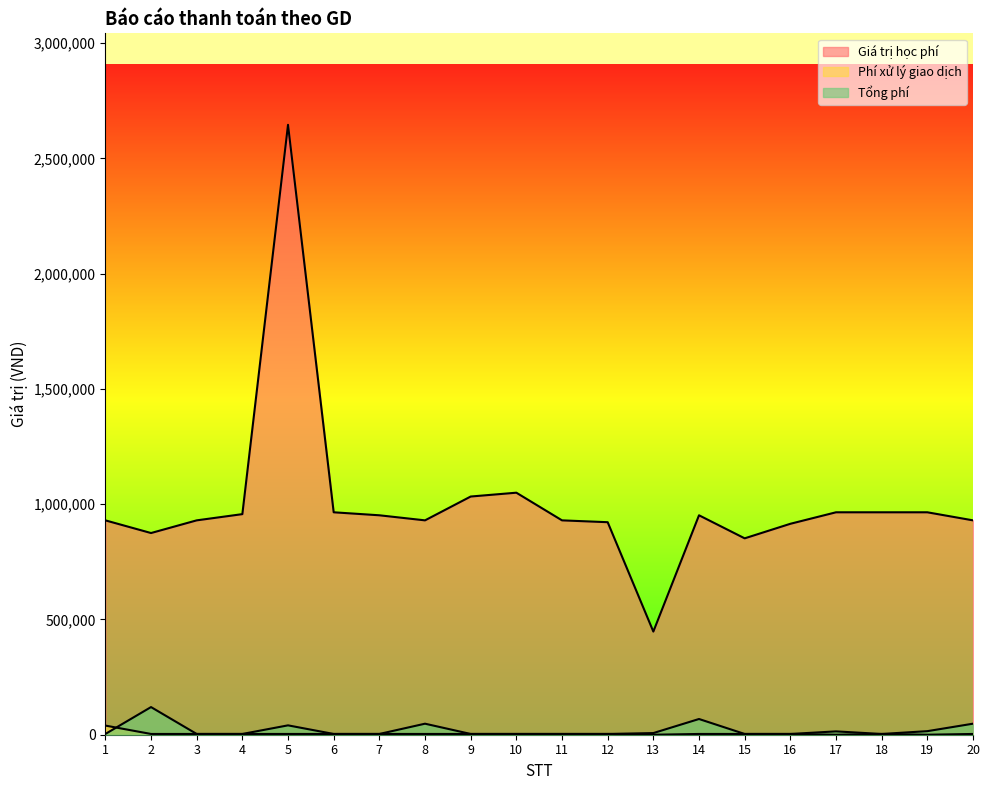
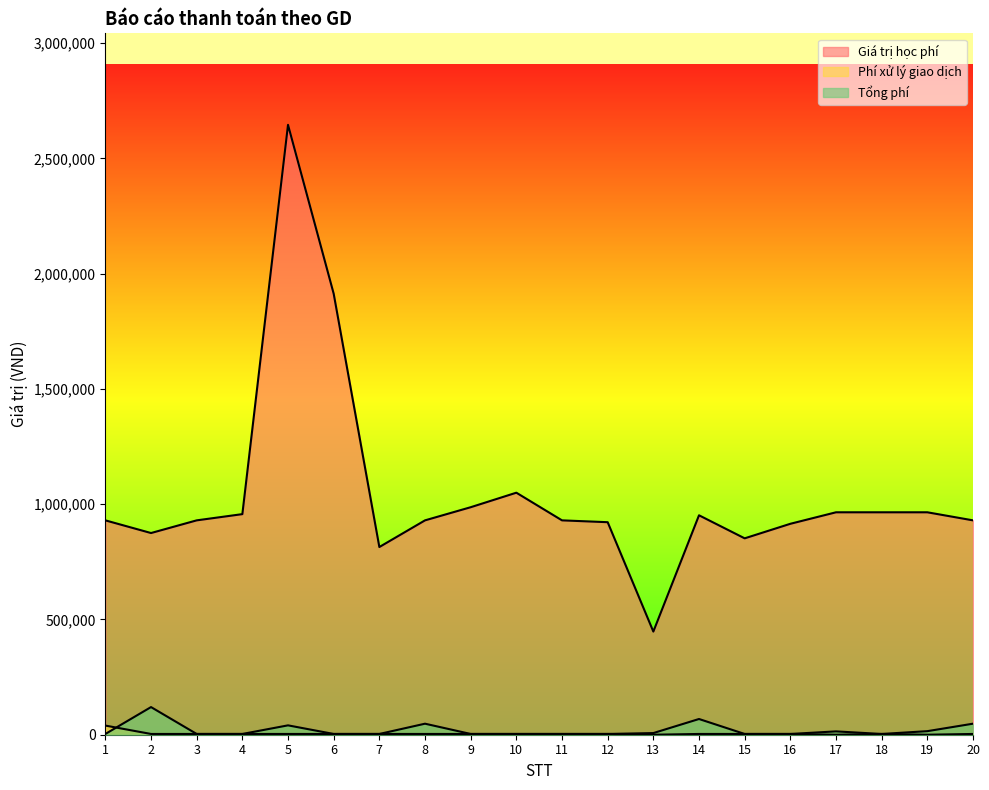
  {
    "Giá trị học phí": {
      "1": "930,000",
      "2": "880,000",
      "3": "930,000",
      "4": "960,000",
      "5": "2,650,000",
-     "6": "970,000",
-     "7": "950,000",
+     "6": "1,910,000",
+     "7": "810,000",
      "8": "930,000",
-     "9": "1,030,000",
+     "9": "990,000",
      "10": "1,050,000",
      "11": "930,000",
      "12": "920,000",
      "13": "450,000",
      "14": "950,000",
      "15": "850,000",
      "16": "920,000",
      "17": "970,000",
      "18": "970,000",
      "19": "970,000",
      "20": "930,000"
    },
    "Phí xử lý giao dịch": {
      "1": "40,000",
      "2": "0",
      "5": "0",
      "8": "0",
      "14": "0",
      "17": "0",
      "19": "0",
      "20": "0"
    },
    "Tổng phí": {
      "1": "0",
      "2": "120,000",
      "5": "40,000",
      "8": "50,000",
      "14": "70,000",
      "17": "10,000",
      "19": "20,000",
      "20": "50,000"
    }
  }
